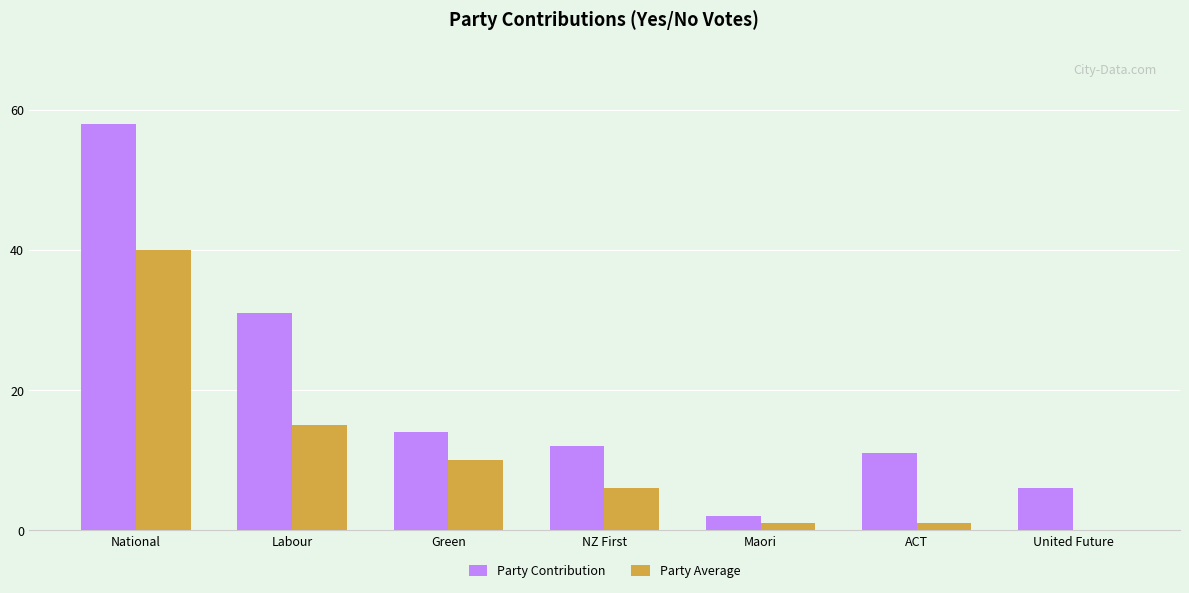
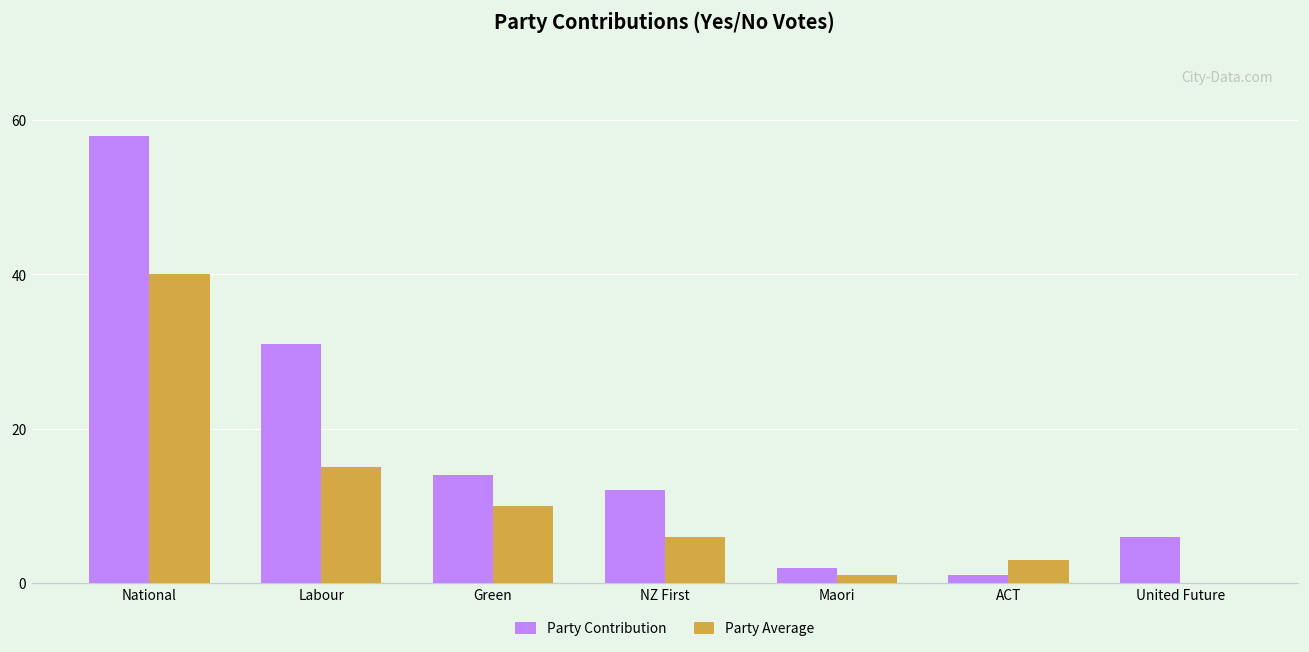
  {
    "Party Contribution": {
      "National": 58,
      "Labour": 31,
      "Green": 14,
      "NZ First": 12,
      "Maori": 2,
-     "ACT": 11,
+     "ACT": 1,
      "United Future": 6
    },
    "Party Average": {
      "National": 40,
      "Labour": 15,
      "Green": 10,
      "NZ First": 6,
      "Maori": 1,
-     "ACT": 1,
+     "ACT": 3,
      "United Future": 0
    }
  }
